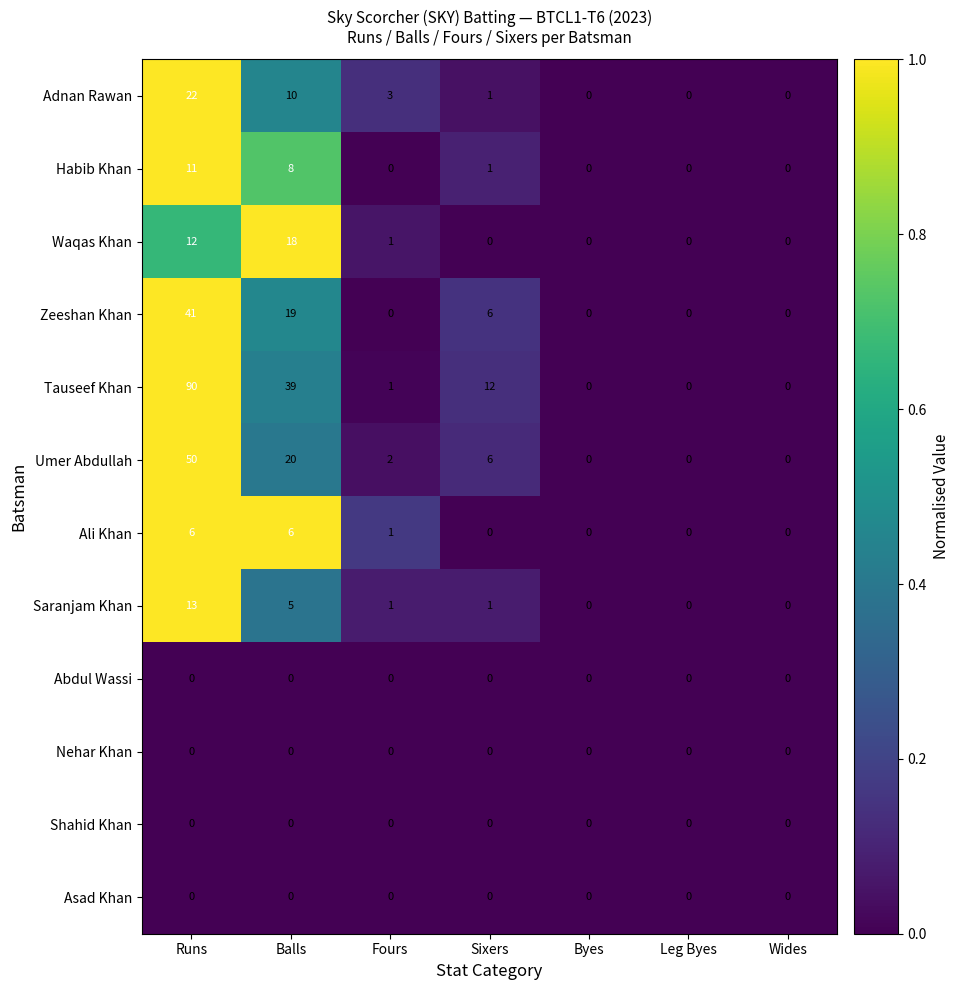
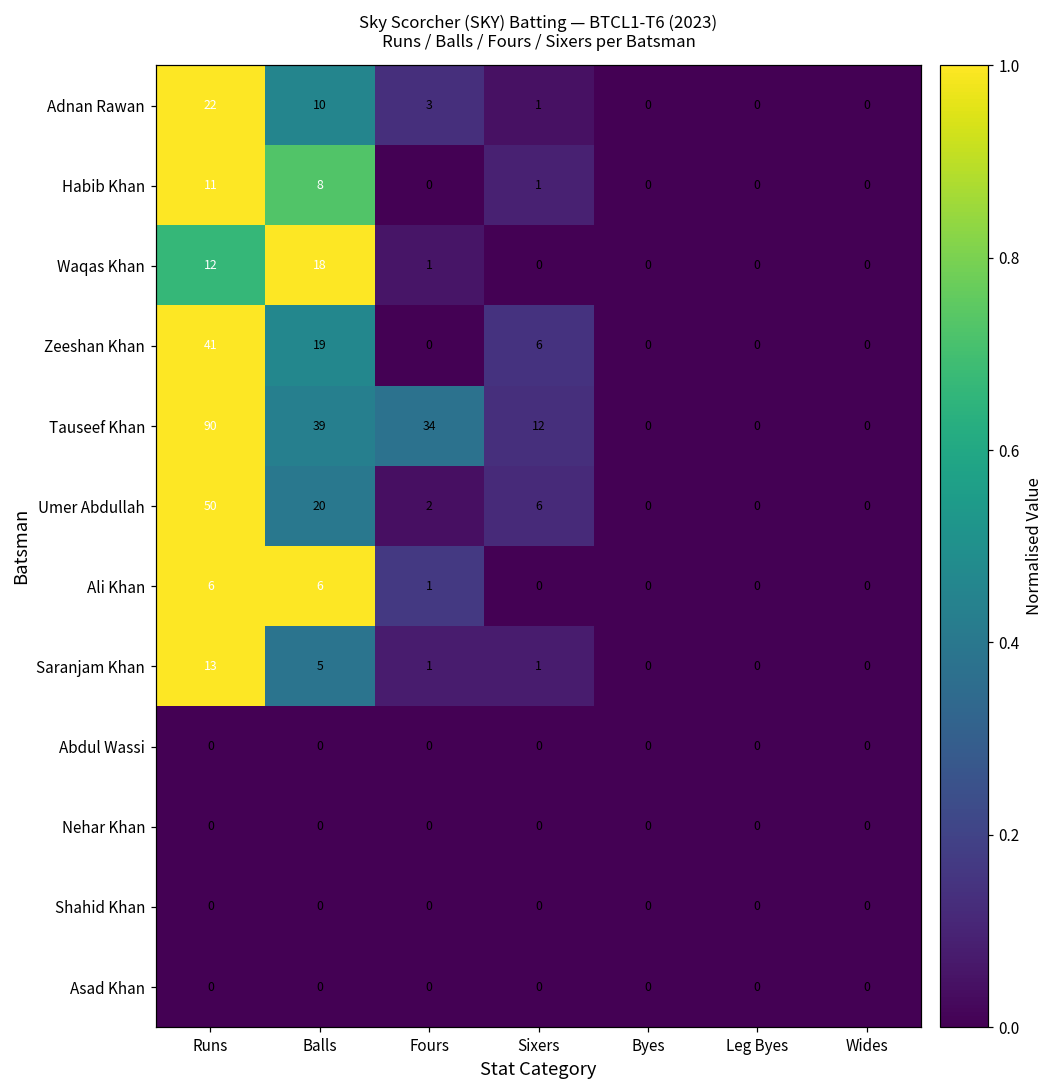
  {
    "Adnan Rawan": {
      "Runs": 22,
      "Balls": 10,
      "Fours": 3,
      "Sixers": 1,
      "Byes": 0,
      "Leg Byes": 0,
      "Wides": 0
    },
    "Habib Khan": {
      "Runs": 11,
      "Balls": 8,
      "Fours": 0,
      "Sixers": 1,
      "Byes": 0,
      "Leg Byes": 0,
      "Wides": 0
    },
    "Waqas Khan": {
      "Runs": 12,
      "Balls": 18,
      "Fours": 1,
      "Sixers": 0,
      "Byes": 0,
      "Leg Byes": 0,
      "Wides": 0
    },
    "Zeeshan Khan": {
      "Runs": 41,
      "Balls": 19,
      "Fours": 0,
      "Sixers": 6,
      "Byes": 0,
      "Leg Byes": 0,
      "Wides": 0
    },
    "Tauseef Khan": {
      "Runs": 90,
      "Balls": 39,
-     "Fours": 1,
+     "Fours": 34,
      "Sixers": 12,
      "Byes": 0,
      "Leg Byes": 0,
      "Wides": 0
    },
    "Umer Abdullah": {
      "Runs": 50,
      "Balls": 20,
      "Fours": 2,
      "Sixers": 6,
      "Byes": 0,
      "Leg Byes": 0,
      "Wides": 0
    },
    "Ali Khan": {
      "Runs": 6,
      "Balls": 6,
      "Fours": 1,
      "Sixers": 0,
      "Byes": 0,
      "Leg Byes": 0,
      "Wides": 0
    },
    "Saranjam Khan": {
      "Runs": 13,
      "Balls": 5,
      "Fours": 1,
      "Sixers": 1,
      "Byes": 0,
      "Leg Byes": 0,
      "Wides": 0
    },
    "Abdul Wassi": {
      "Runs": 0,
      "Balls": 0,
      "Fours": 0,
      "Sixers": 0,
      "Byes": 0,
      "Leg Byes": 0,
      "Wides": 0
    },
    "Nehar Khan": {
      "Runs": 0,
      "Balls": 0,
      "Fours": 0,
      "Sixers": 0,
      "Byes": 0,
      "Leg Byes": 0,
      "Wides": 0
    },
    "Shahid Khan": {
      "Runs": 0,
      "Balls": 0,
      "Fours": 0,
      "Sixers": 0,
      "Byes": 0,
      "Leg Byes": 0,
      "Wides": 0
    },
    "Asad Khan": {
      "Runs": 0,
      "Balls": 0,
      "Fours": 0,
      "Sixers": 0,
      "Byes": 0,
      "Leg Byes": 0,
      "Wides": 0
    }
  }
